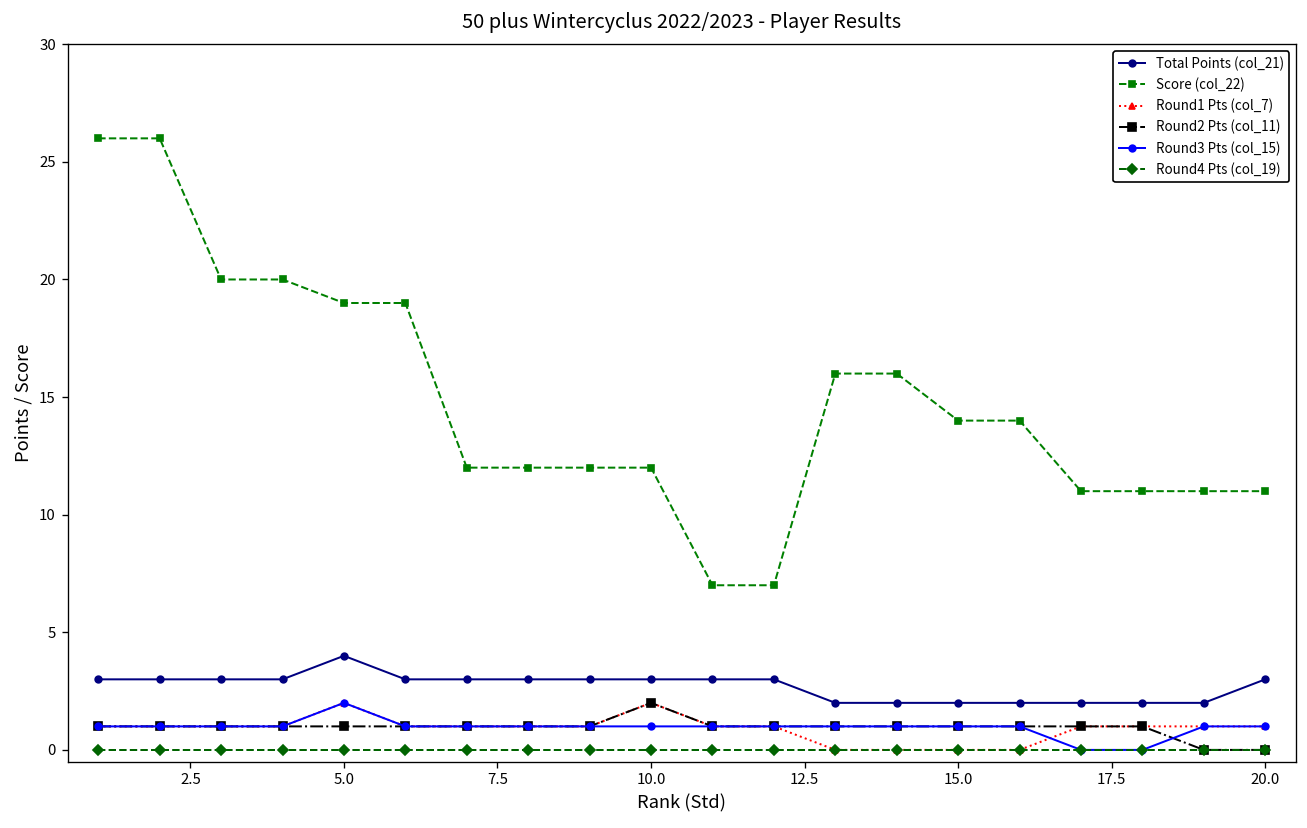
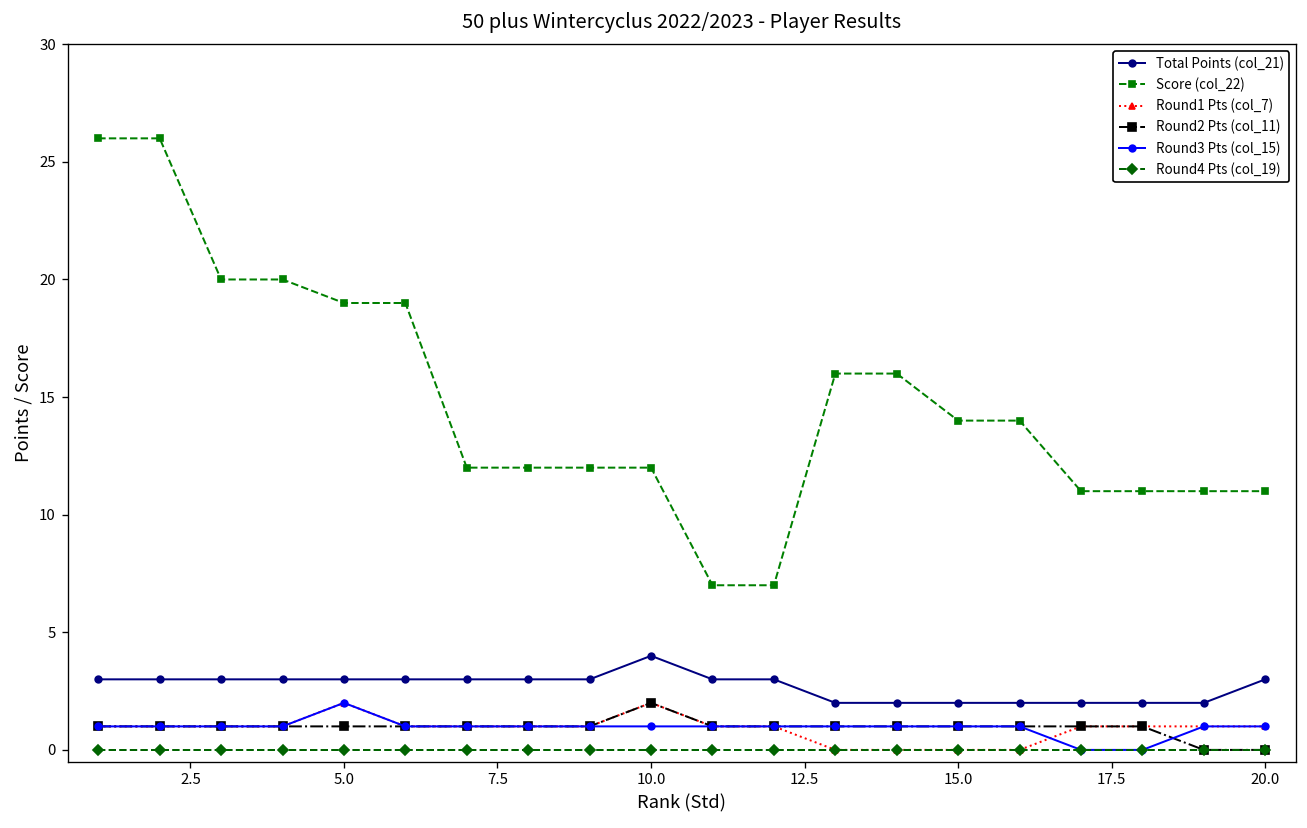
  {
    "Total Points (col_21)": {
-     "5.0": 4,
-     "10.0": 3,
+     "5.0": 3,
+     "10.0": 4,
      "15.0": 2,
      "20.0": 3
    },
    "Round2 Pts (col_11)": {
      "5.0": 1
    },
    "Round3 Pts (col_15)": {
      "10.0": 1
    }
  }
